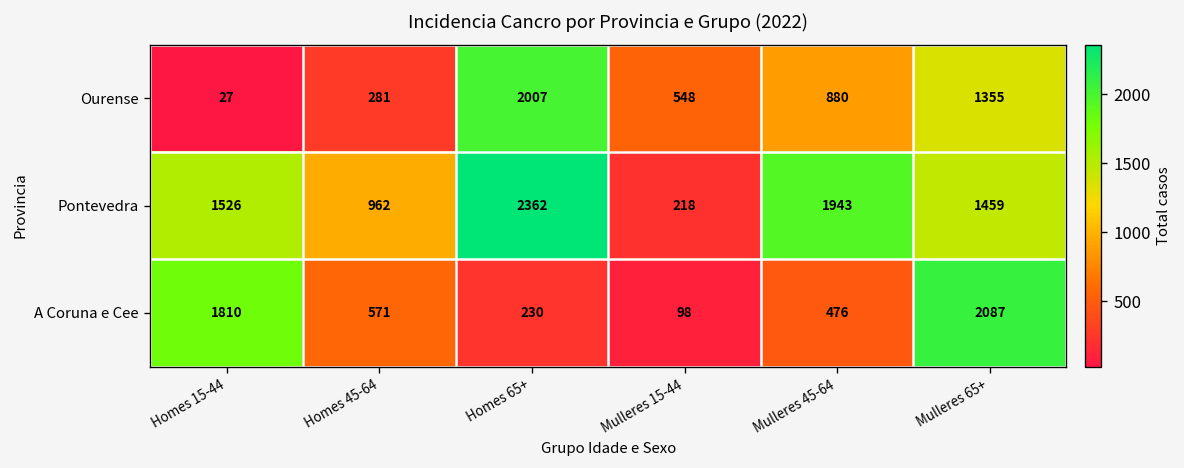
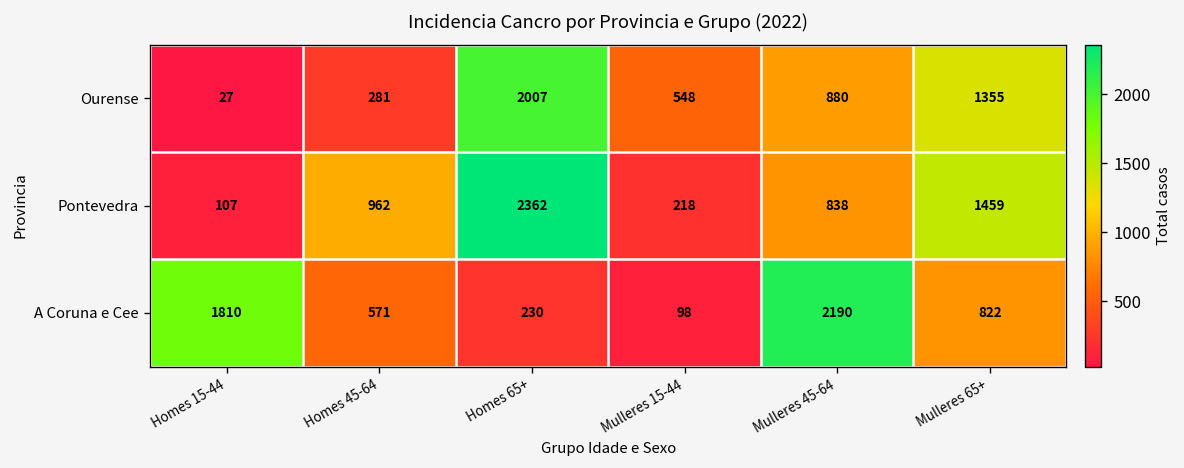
  {
    "Ourense": {
      "Homes 15-44": 27,
      "Homes 45-64": 281,
      "Homes 65+": 2007,
      "Mulleres 15-44": 548,
      "Mulleres 45-64": 880,
      "Mulleres 65+": 1355
    },
    "Pontevedra": {
-     "Homes 15-44": 1526,
+     "Homes 15-44": 107,
      "Homes 45-64": 962,
      "Homes 65+": 2362,
      "Mulleres 15-44": 218,
-     "Mulleres 45-64": 1943,
+     "Mulleres 45-64": 838,
      "Mulleres 65+": 1459
    },
    "A Coruna e Cee": {
      "Homes 15-44": 1810,
      "Homes 45-64": 571,
      "Homes 65+": 230,
      "Mulleres 15-44": 98,
-     "Mulleres 45-64": 476,
-     "Mulleres 65+": 2087
+     "Mulleres 45-64": 2190,
+     "Mulleres 65+": 822
    }
  }
